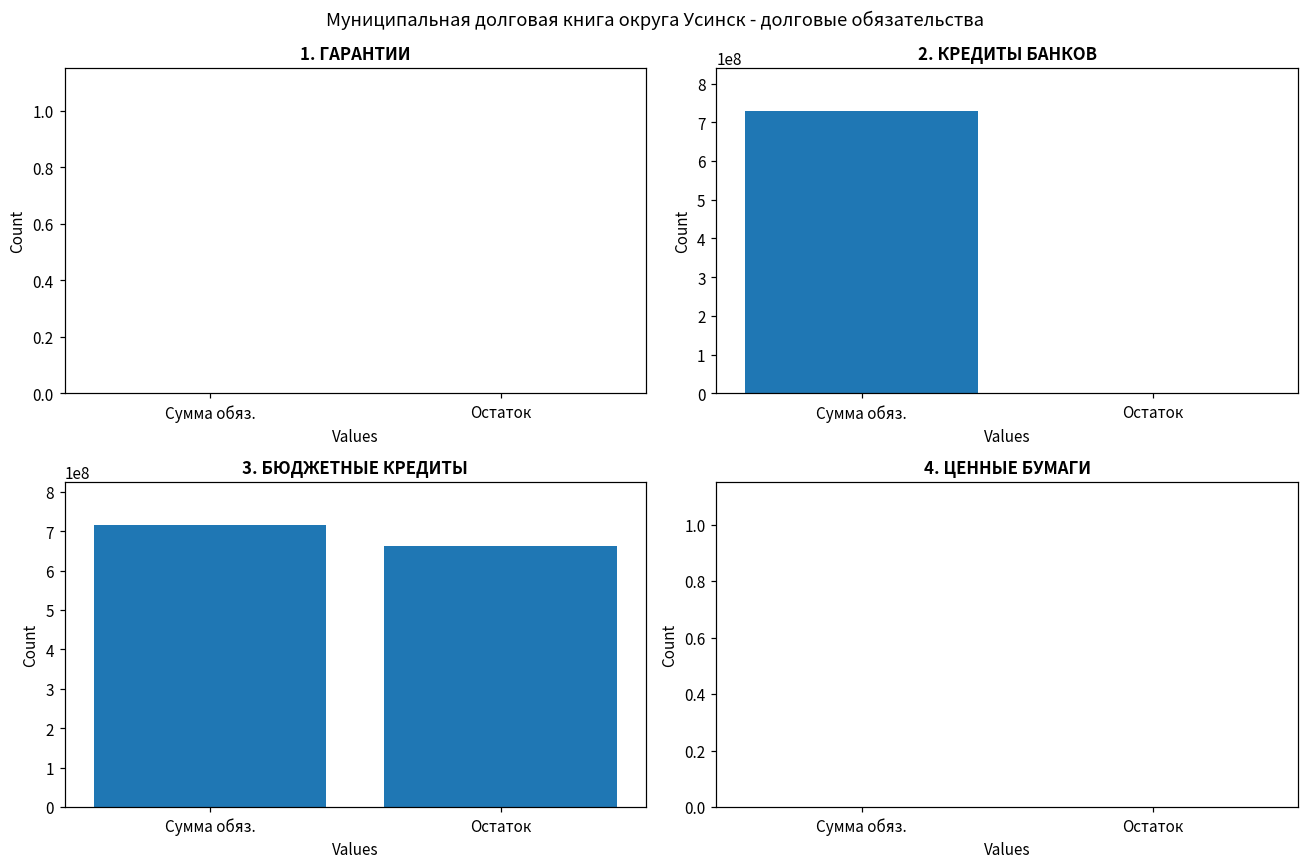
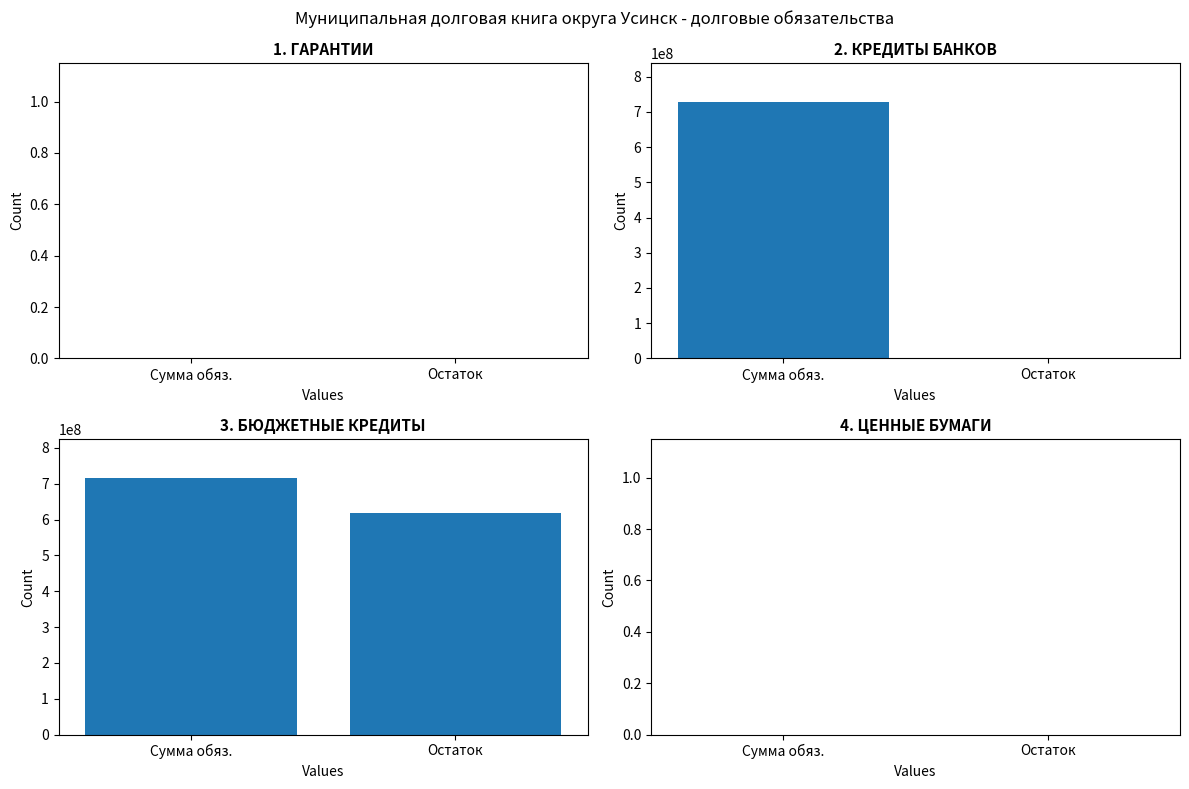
  {
    "1. ГАРАНТИИ": {
      "Сумма обяз.": 0.00,
      "Остаток": 0.00
    },
    "2. КРЕДИТЫ БАНКОВ": {
      "Сумма обяз.": 730000000,
      "Остаток": 0
    },
    "3. БЮДЖЕТНЫЕ КРЕДИТЫ": {
      "Сумма обяз.": 720000000,
-     "Остаток": 660000000
+     "Остаток": 620000000
    },
    "4. ЦЕННЫЕ БУМАГИ": {
      "Сумма обяз.": 0.00,
      "Остаток": 0.00
    }
  }
